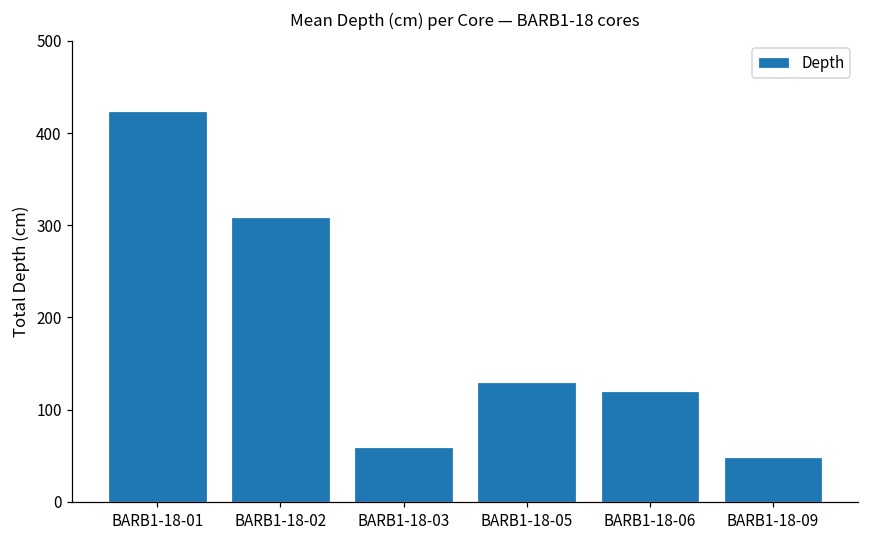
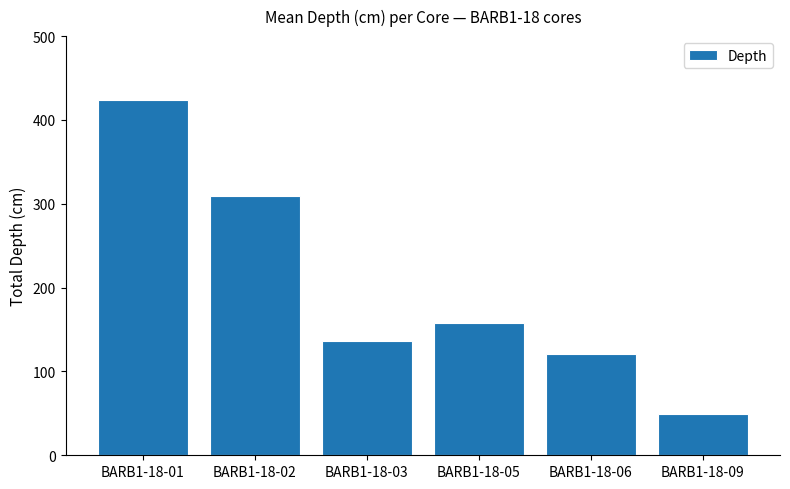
  {
    "BARB1-18-01": 420,
    "BARB1-18-02": 310,
-   "BARB1-18-03": 60,
-   "BARB1-18-05": 130,
+   "BARB1-18-03": 140,
+   "BARB1-18-05": 160,
    "BARB1-18-06": 120,
    "BARB1-18-09": 50
  }
